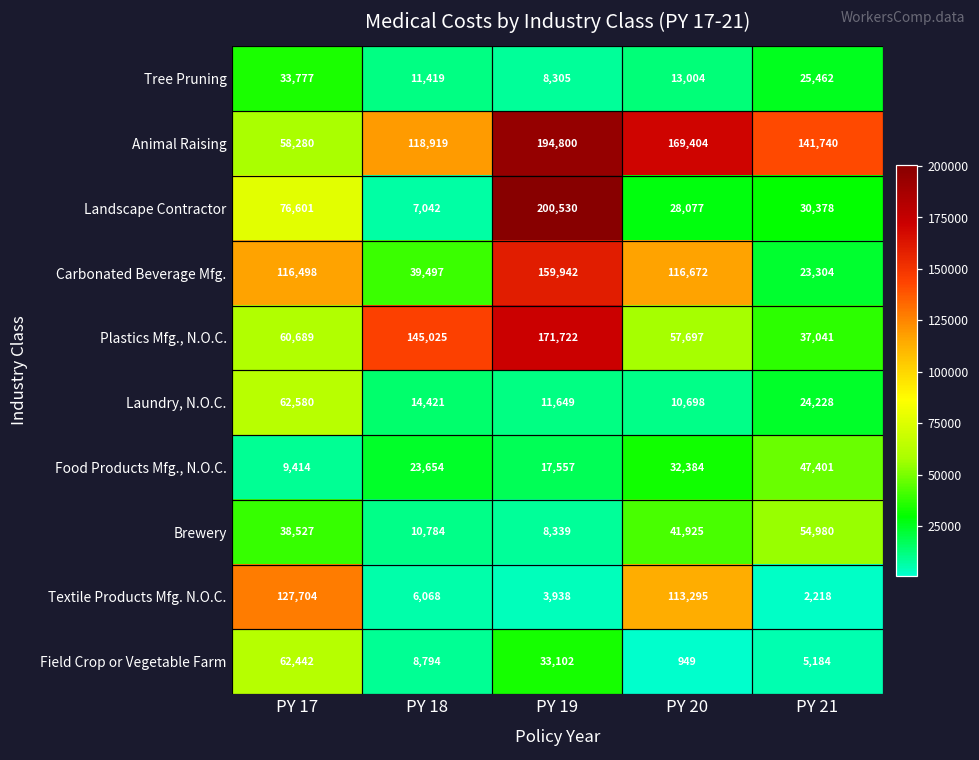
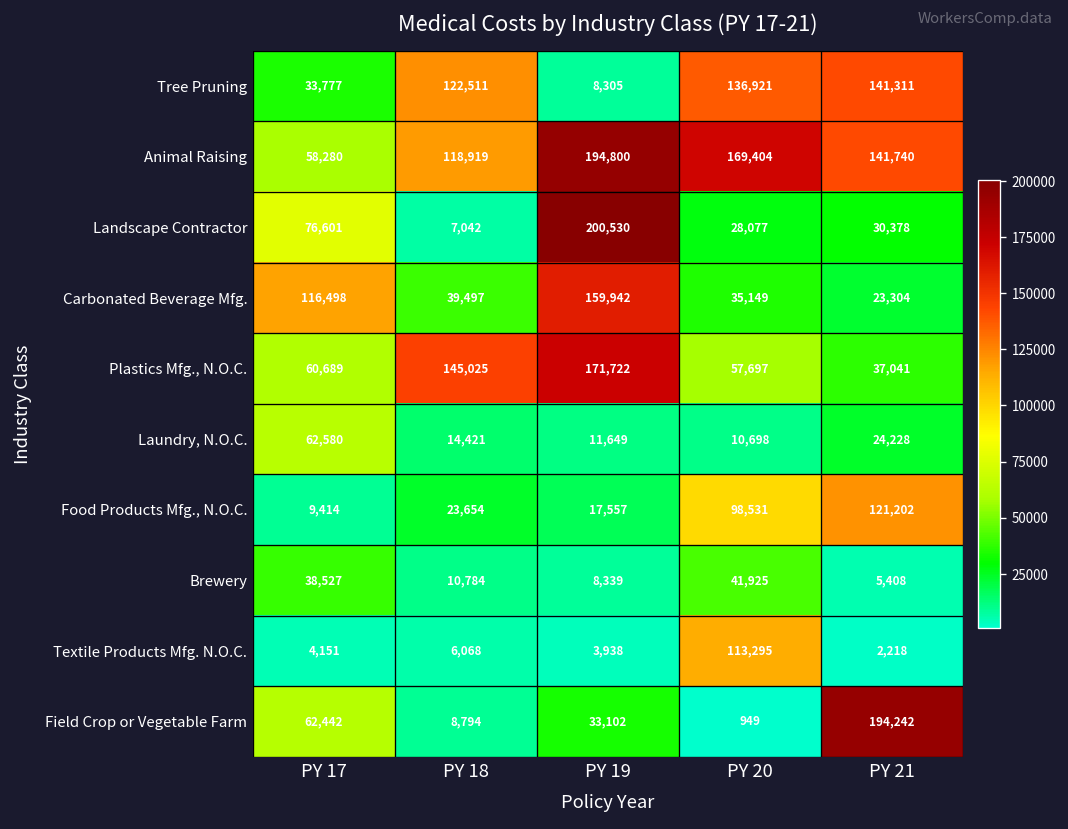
  {
    "Tree Pruning": {
      "PY 17": "33,777",
-     "PY 18": "11,419",
+     "PY 18": "122,511",
      "PY 19": "8,305",
-     "PY 20": "13,004",
-     "PY 21": "25,462"
+     "PY 20": "136,921",
+     "PY 21": "141,311"
    },
    "Animal Raising": {
      "PY 17": "58,280",
      "PY 18": "118,919",
      "PY 19": "194,800",
      "PY 20": "169,404",
      "PY 21": "141,740"
    },
    "Landscape Contractor": {
      "PY 17": "76,601",
      "PY 18": "7,042",
      "PY 19": "200,530",
      "PY 20": "28,077",
      "PY 21": "30,378"
    },
    "Carbonated Beverage Mfg.": {
      "PY 17": "116,498",
      "PY 18": "39,497",
      "PY 19": "159,942",
-     "PY 20": "116,672",
+     "PY 20": "35,149",
      "PY 21": "23,304"
    },
    "Plastics Mfg., N.O.C.": {
      "PY 17": "60,689",
      "PY 18": "145,025",
      "PY 19": "171,722",
      "PY 20": "57,697",
      "PY 21": "37,041"
    },
    "Laundry, N.O.C.": {
      "PY 17": "62,580",
      "PY 18": "14,421",
      "PY 19": "11,649",
      "PY 20": "10,698",
      "PY 21": "24,228"
    },
    "Food Products Mfg., N.O.C.": {
      "PY 17": "9,414",
      "PY 18": "23,654",
      "PY 19": "17,557",
-     "PY 20": "32,384",
-     "PY 21": "47,401"
+     "PY 20": "98,531",
+     "PY 21": "121,202"
    },
    "Brewery": {
      "PY 17": "38,527",
      "PY 18": "10,784",
      "PY 19": "8,339",
      "PY 20": "41,925",
-     "PY 21": "54,980"
+     "PY 21": "5,408"
    },
    "Textile Products Mfg. N.O.C.": {
-     "PY 17": "127,704",
+     "PY 17": "4,151",
      "PY 18": "6,068",
      "PY 19": "3,938",
      "PY 20": "113,295",
      "PY 21": "2,218"
    },
    "Field Crop or Vegetable Farm": {
      "PY 17": "62,442",
      "PY 18": "8,794",
      "PY 19": "33,102",
      "PY 20": "949",
-     "PY 21": "5,184"
+     "PY 21": "194,242"
    }
  }
